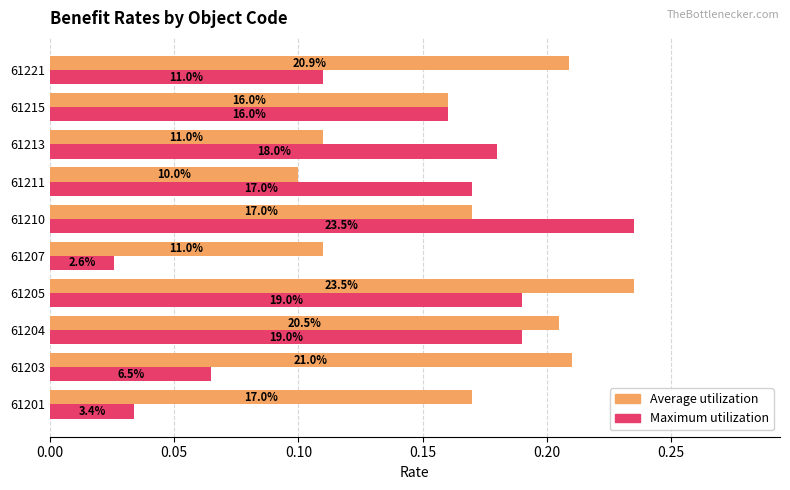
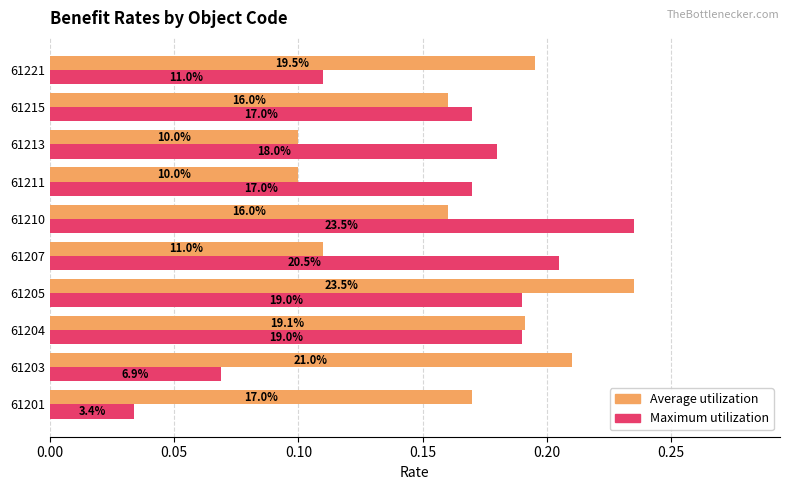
  {
    "Average utilization": {
-     "61221": "20.9%",
+     "61221": "19.5%",
      "61215": "16.0%",
-     "61213": "11.0%",
+     "61213": "10.0%",
      "61211": "10.0%",
-     "61210": "17.0%",
+     "61210": "16.0%",
      "61207": "11.0%",
      "61205": "23.5%",
-     "61204": "20.5%",
+     "61204": "19.1%",
      "61203": "21.0%",
      "61201": "17.0%"
    },
    "Maximum utilization": {
      "61221": "11.0%",
-     "61215": "16.0%",
+     "61215": "17.0%",
      "61213": "18.0%",
      "61211": "17.0%",
      "61210": "23.5%",
-     "61207": "2.6%",
+     "61207": "20.5%",
      "61205": "19.0%",
      "61204": "19.0%",
-     "61203": "6.5%",
+     "61203": "6.9%",
      "61201": "3.4%"
    }
  }
